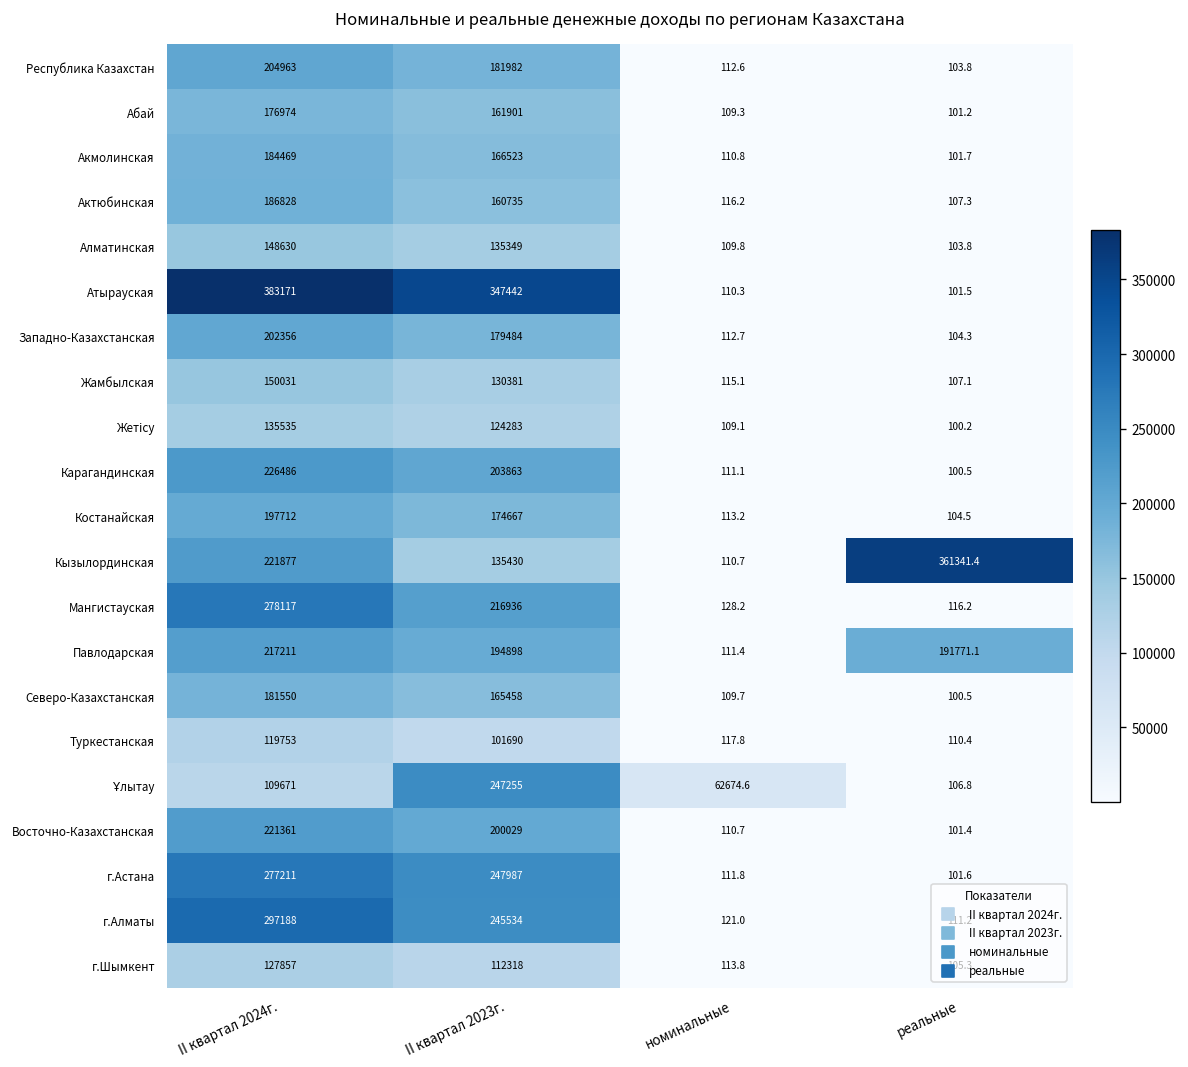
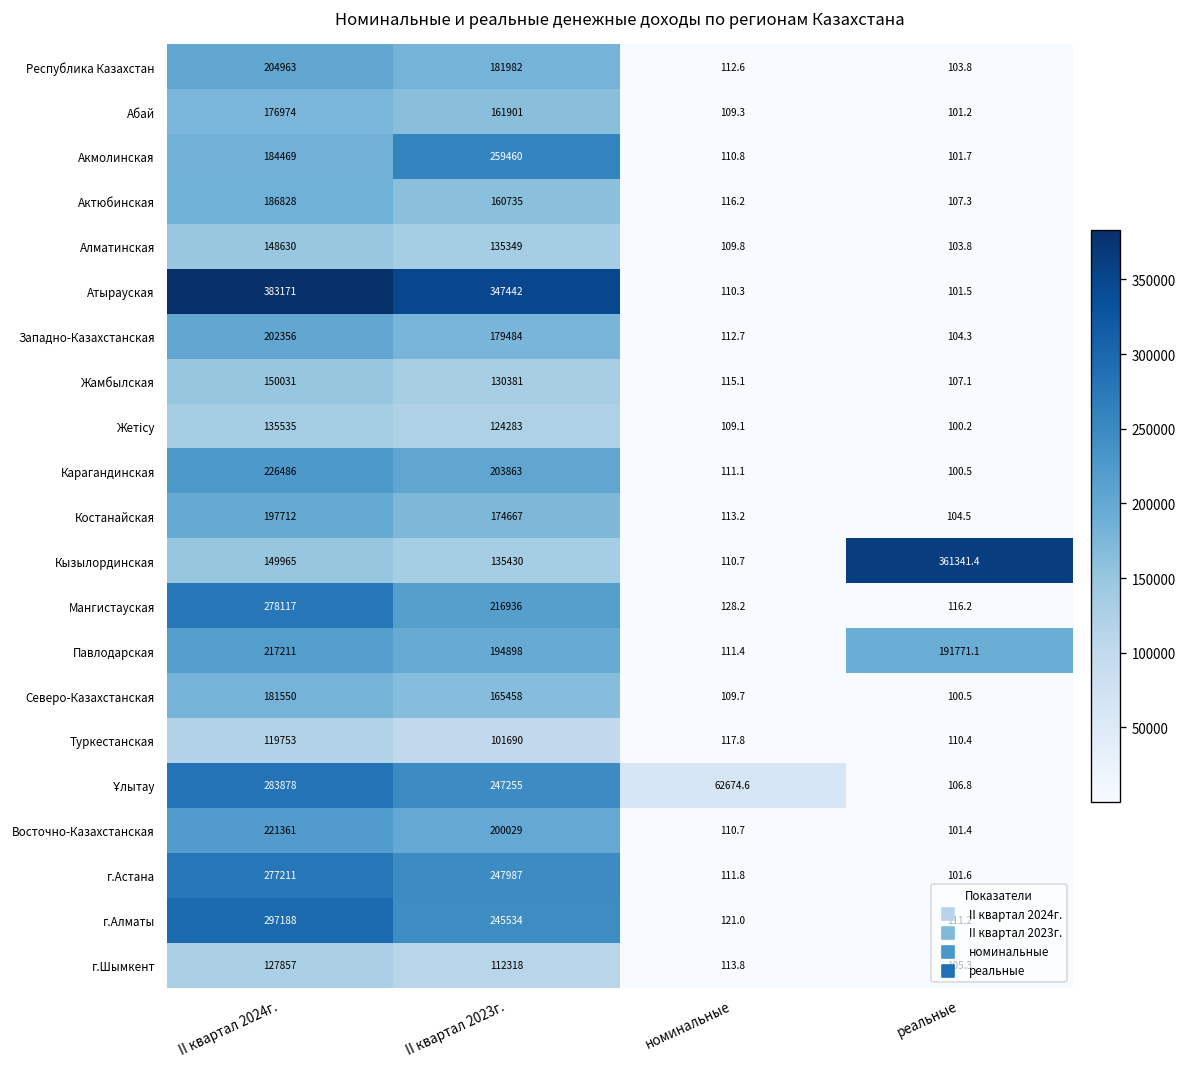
  {
    "Республика Казахстан": {
      "II квартал 2024г.": 204963,
      "II квартал 2023г.": 181982,
      "номинальные": 112.6,
      "реальные": 103.8
    },
    "Абай": {
      "II квартал 2024г.": 176974,
      "II квартал 2023г.": 161901,
      "номинальные": 109.3,
      "реальные": 101.2
    },
    "Акмолинская": {
      "II квартал 2024г.": 184469,
-     "II квартал 2023г.": 166523,
+     "II квартал 2023г.": 259460,
      "номинальные": 110.8,
      "реальные": 101.7
    },
    "Актюбинская": {
      "II квартал 2024г.": 186828,
      "II квартал 2023г.": 160735,
      "номинальные": 116.2,
      "реальные": 107.3
    },
    "Алматинская": {
      "II квартал 2024г.": 148630,
      "II квартал 2023г.": 135349,
      "номинальные": 109.8,
      "реальные": 103.8
    },
    "Атырауская": {
      "II квартал 2024г.": 383171,
      "II квартал 2023г.": 347442,
      "номинальные": 110.3,
      "реальные": 101.5
    },
    "Западно-Казахстанская": {
      "II квартал 2024г.": 202356,
      "II квартал 2023г.": 179484,
      "номинальные": 112.7,
      "реальные": 104.3
    },
    "Жамбылская": {
      "II квартал 2024г.": 150031,
      "II квартал 2023г.": 130381,
      "номинальные": 115.1,
      "реальные": 107.1
    },
    "Жетісу": {
      "II квартал 2024г.": 135535,
      "II квартал 2023г.": 124283,
      "номинальные": 109.1,
      "реальные": 100.2
    },
    "Карагандинская": {
      "II квартал 2024г.": 226486,
      "II квартал 2023г.": 203863,
      "номинальные": 111.1,
      "реальные": 100.5
    },
    "Костанайская": {
      "II квартал 2024г.": 197712,
      "II квартал 2023г.": 174667,
      "номинальные": 113.2,
      "реальные": 104.5
    },
    "Кызылординская": {
-     "II квартал 2024г.": 221877,
+     "II квартал 2024г.": 149965,
      "II квартал 2023г.": 135430,
      "номинальные": 110.7,
      "реальные": 361341.4
    },
    "Мангистауская": {
      "II квартал 2024г.": 278117,
      "II квартал 2023г.": 216936,
      "номинальные": 128.2,
      "реальные": 116.2
    },
    "Павлодарская": {
      "II квартал 2024г.": 217211,
      "II квартал 2023г.": 194898,
      "номинальные": 111.4,
      "реальные": 191771.1
    },
    "Северо-Казахстанская": {
      "II квартал 2024г.": 181550,
      "II квартал 2023г.": 165458,
      "номинальные": 109.7,
      "реальные": 100.5
    },
    "Туркестанская": {
      "II квартал 2024г.": 119753,
      "II квартал 2023г.": 101690,
      "номинальные": 117.8,
      "реальные": 110.4
    },
    "Ұлытау": {
-     "II квартал 2024г.": 109671,
+     "II квартал 2024г.": 283878,
      "II квартал 2023г.": 247255,
      "номинальные": 62674.6,
      "реальные": 106.8
    },
    "Восточно-Казахстанская": {
      "II квартал 2024г.": 221361,
      "II квартал 2023г.": 200029,
      "номинальные": 110.7,
      "реальные": 101.4
    },
    "г.Астана": {
      "II квартал 2024г.": 277211,
      "II квартал 2023г.": 247987,
      "номинальные": 111.8,
      "реальные": 101.6
    },
    "г.Алматы": {
      "II квартал 2024г.": 297188,
      "II квартал 2023г.": 245534,
      "номинальные": 121.0
    },
    "г.Шымкент": {
      "II квартал 2024г.": 127857,
      "II квартал 2023г.": 112318,
      "номинальные": 113.8
    }
  }
